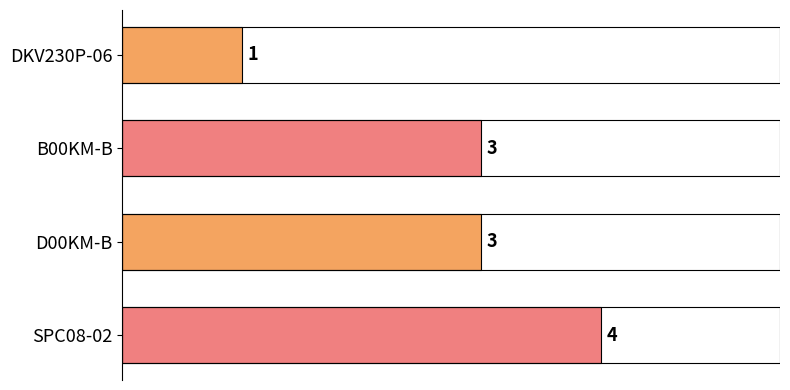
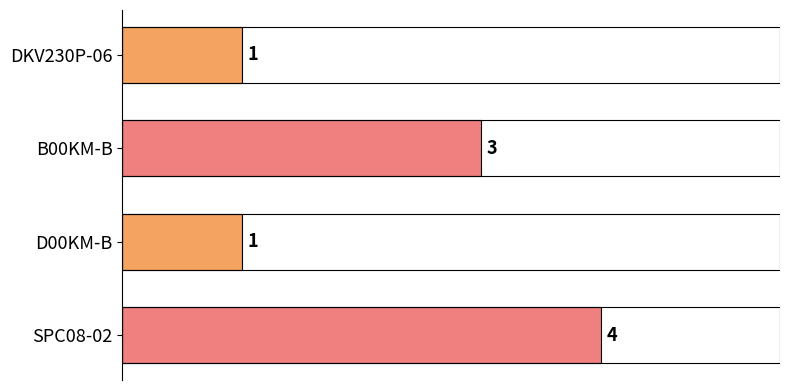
  {
    "DKV230P-06": 1,
    "B00KM-B": 3,
-   "D00KM-B": 3,
+   "D00KM-B": 1,
    "SPC08-02": 4
  }
